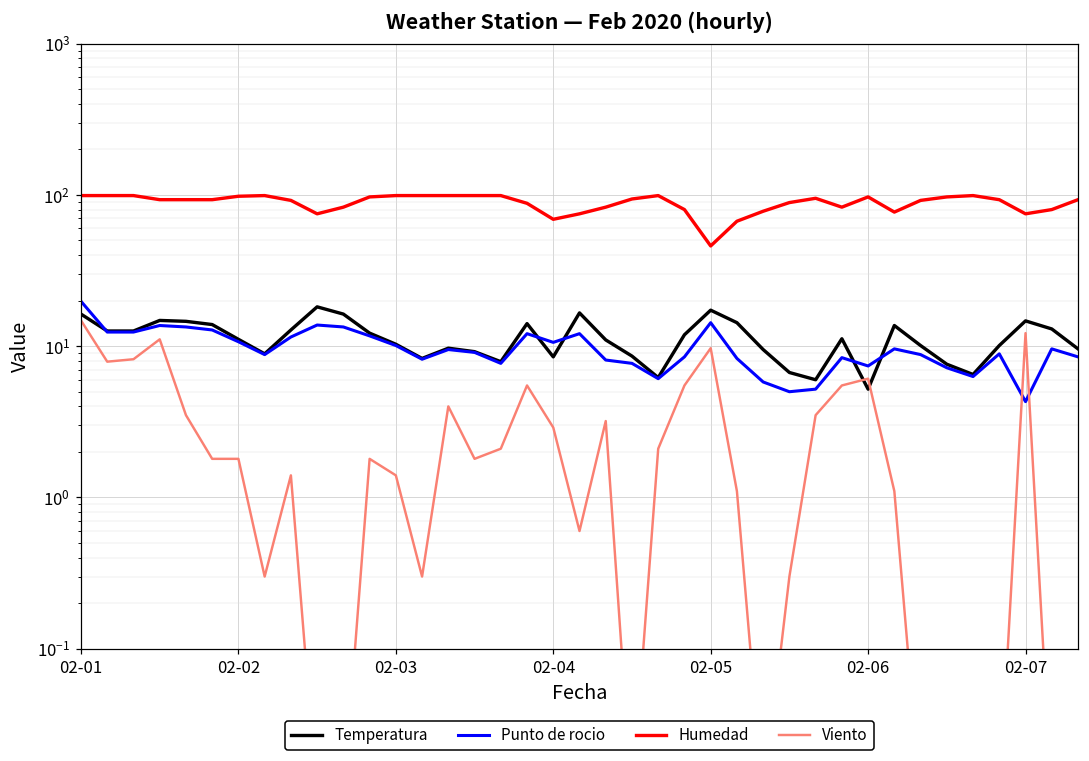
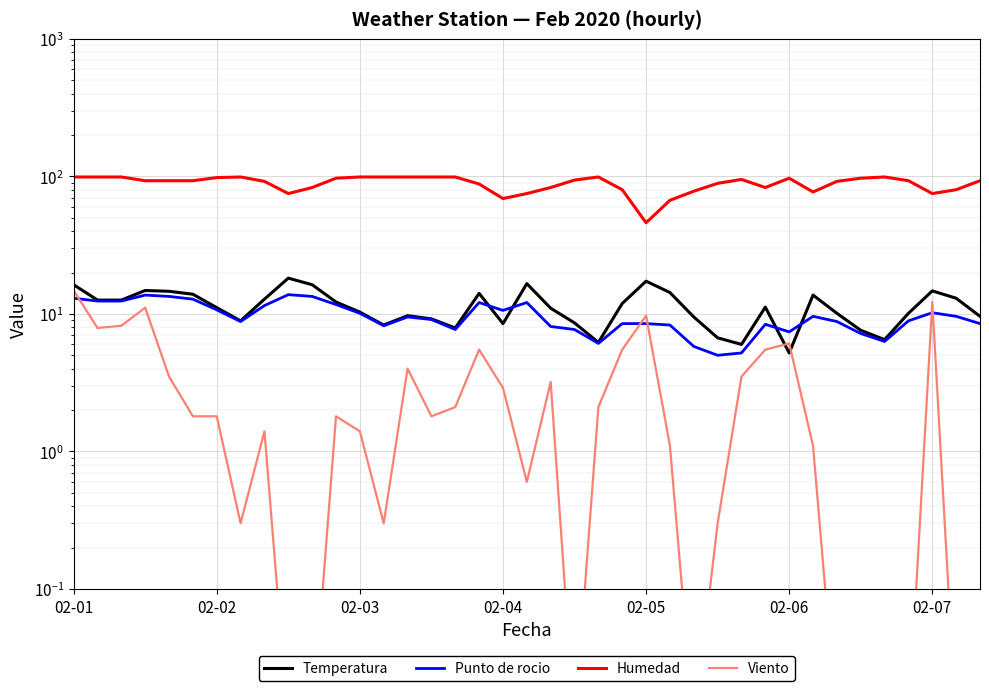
  {
    "Temperatura": {
      "02-01": 16,
      "02-04": 9,
      "02-05": 17,
      "02-06": 5.2,
      "02-07": 15
    },
    "Punto de rocio": {
-     "02-01": 20,
+     "02-01": 13,
      "02-04": 11,
-     "02-05": 14,
+     "02-05": 9,
      "02-06": 7,
-     "02-07": 4.3
+     "02-07": 10
    },
    "Humedad": {
      "02-01": 100,
      "02-02": 100,
      "02-03": 100,
      "02-04": 70,
      "02-05": 46,
      "02-06": 100,
      "02-07": 80
    },
    "Viento": {
      "02-01": 15,
      "02-02": 1.8,
      "02-03": 1.4,
      "02-04": 2.9,
      "02-05": 10,
      "02-06": 6,
      "02-07": 12
    }
  }
